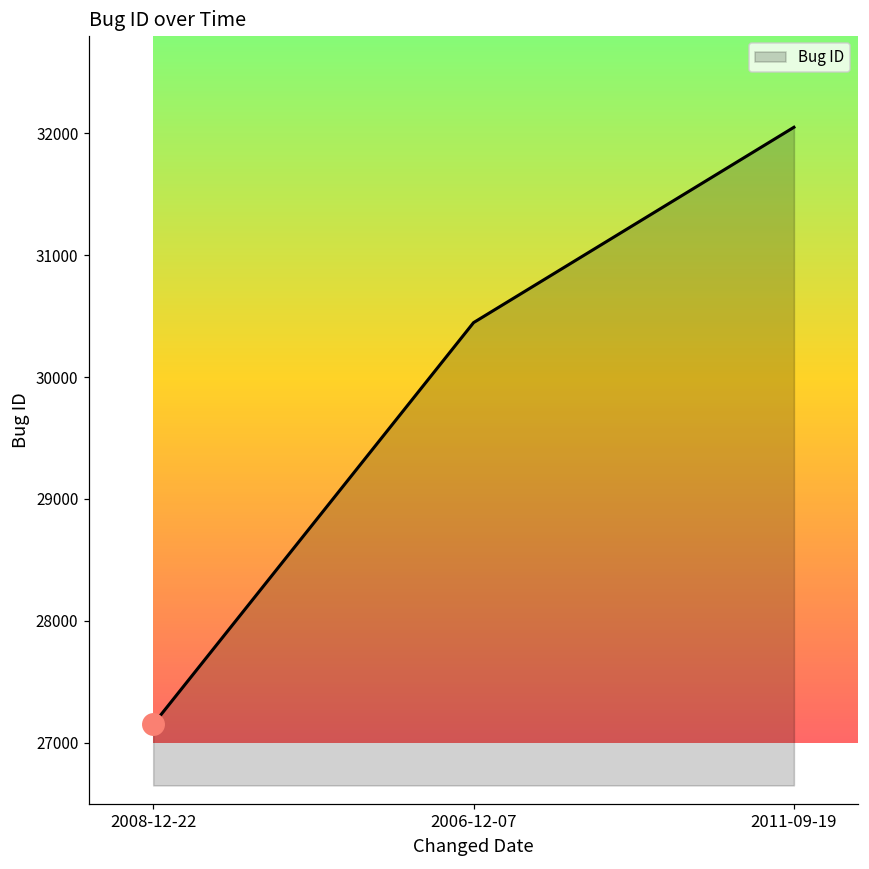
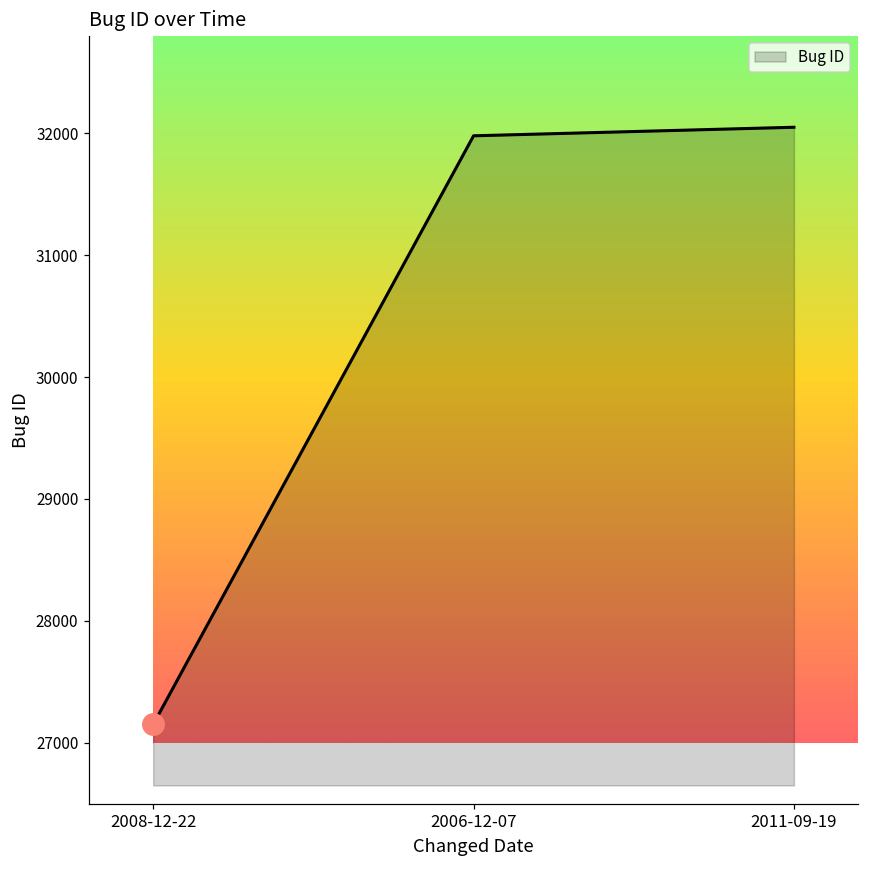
  {
    "Bug ID": {
-     "2006-12-07": 30450,
+     "2006-12-07": 31980,
      "2011-09-19": 32050
    }
  }
